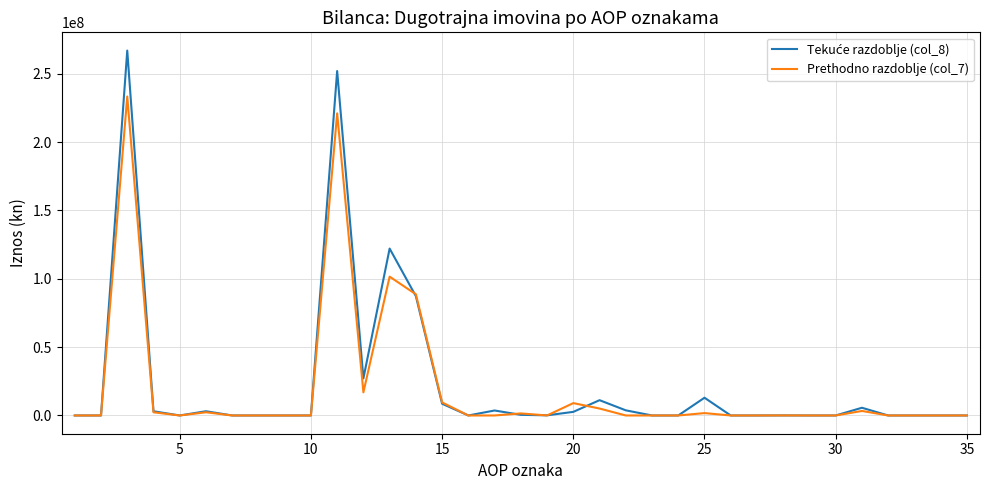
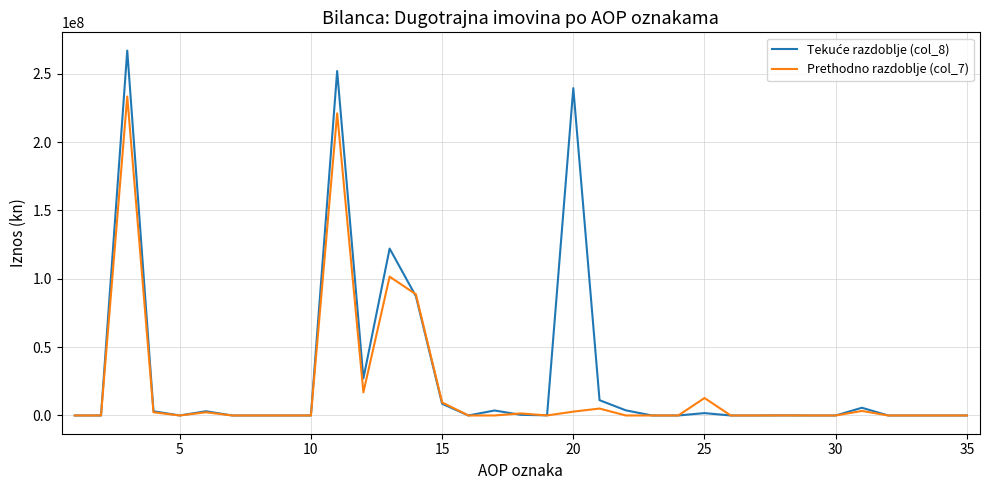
  {
    "Tekuće razdoblje (col_8)": {
-     "20": 3000000,
-     "25": 13000000
+     "20": 239000000,
+     "25": 2000000
    },
    "Prethodno razdoblje (col_7)": {
-     "20": 9000000,
-     "25": 2000000
+     "20": 3000000,
+     "25": 13000000
    }
  }
